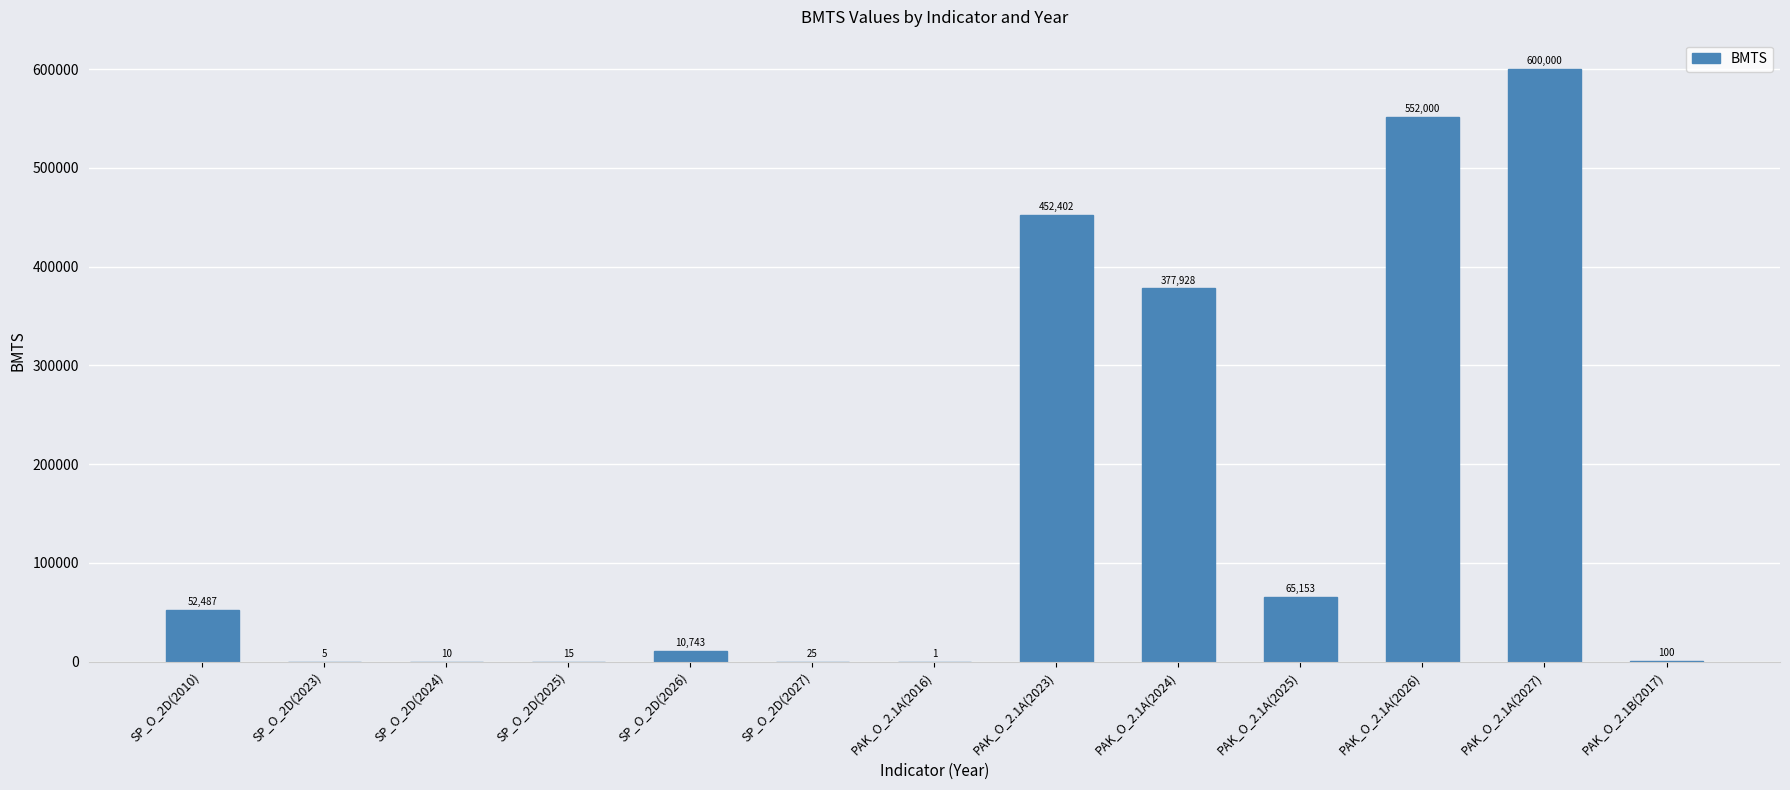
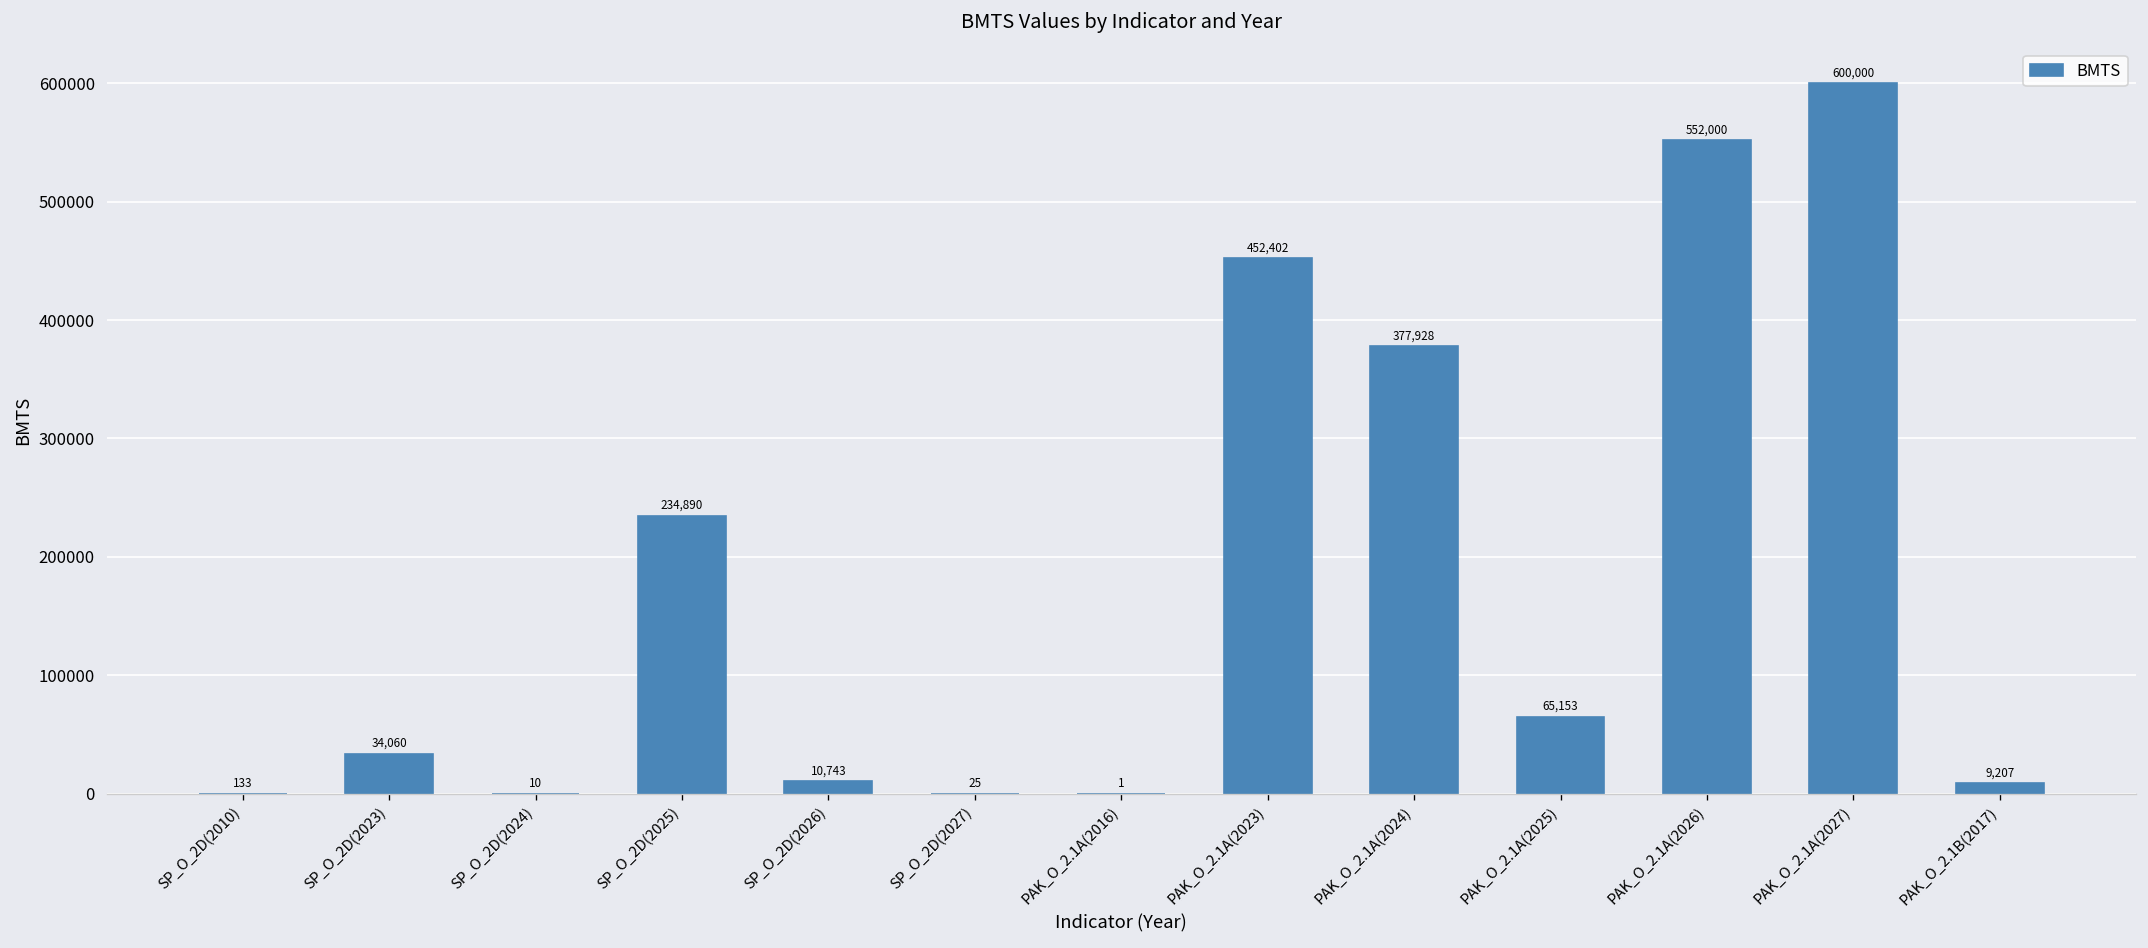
  {
-   "SP_O_2D(2010)": "52,487",
-   "SP_O_2D(2023)": "5",
+   "SP_O_2D(2010)": "133",
+   "SP_O_2D(2023)": "34,060",
    "SP_O_2D(2024)": "10",
-   "SP_O_2D(2025)": "15",
+   "SP_O_2D(2025)": "234,890",
    "SP_O_2D(2026)": "10,743",
    "SP_O_2D(2027)": "25",
    "PAK_O_2.1A(2016)": "1",
    "PAK_O_2.1A(2023)": "452,402",
    "PAK_O_2.1A(2024)": "377,928",
    "PAK_O_2.1A(2025)": "65,153",
    "PAK_O_2.1A(2026)": "552,000",
    "PAK_O_2.1A(2027)": "600,000",
-   "PAK_O_2.1B(2017)": "100"
+   "PAK_O_2.1B(2017)": "9,207"
  }
